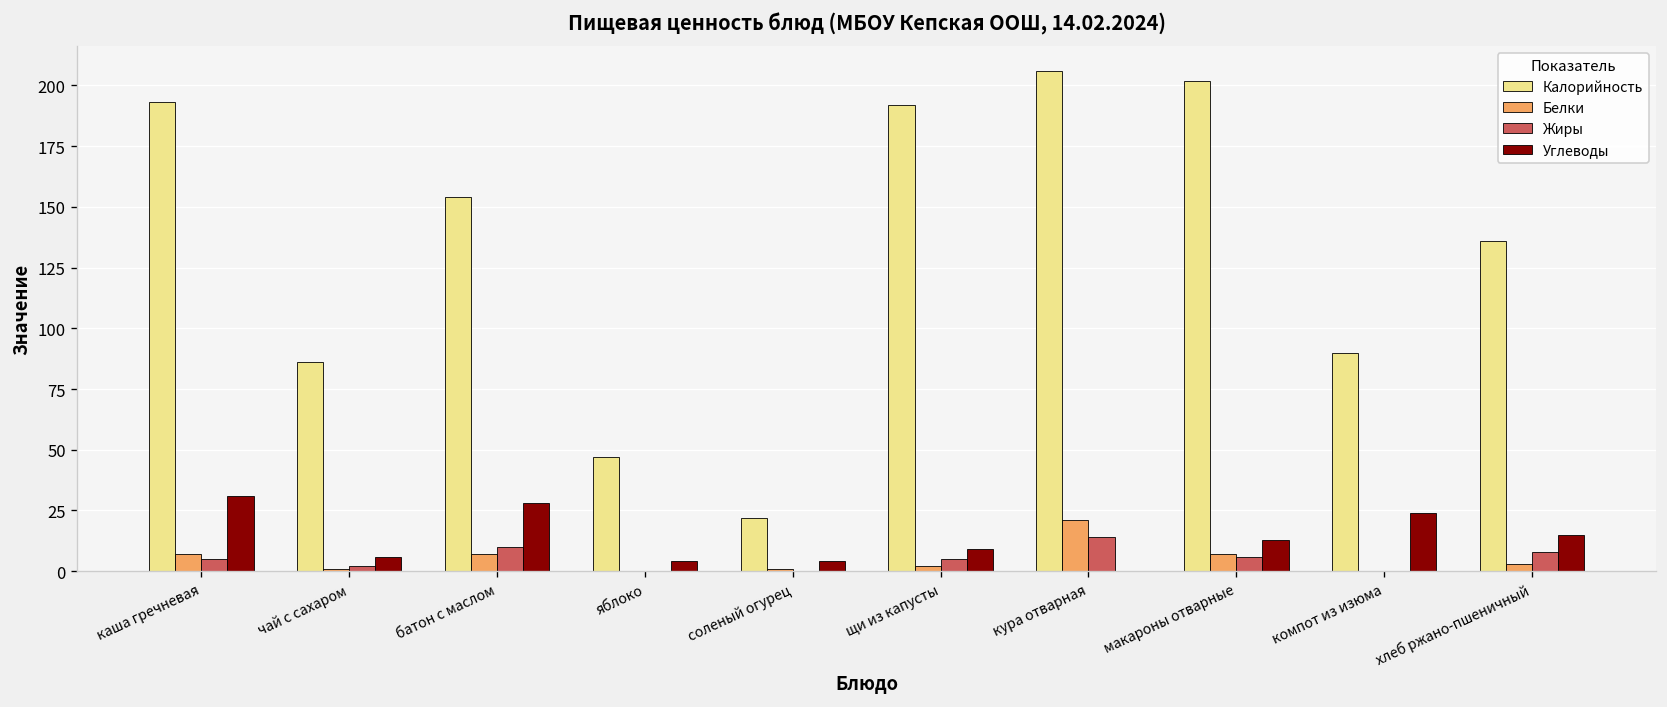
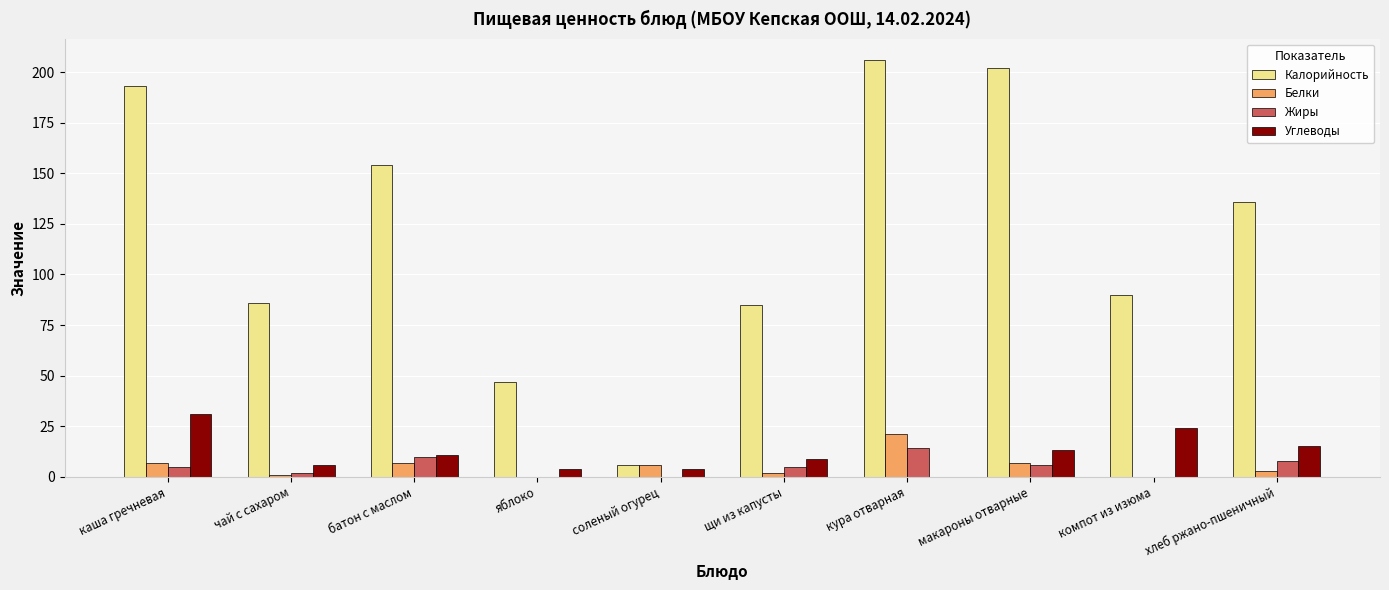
  {
    "Калорийность": {
      "каша гречневая": 193,
      "чай с сахаром": 86,
      "батон с маслом": 154,
      "яблоко": 47,
-     "соленый огурец": 22,
-     "щи из капусты": 192,
+     "соленый огурец": 6,
+     "щи из капусты": 85,
      "кура отварная": 206,
      "макароны отварные": 202,
      "компот из изюма": 90,
      "хлеб ржано-пшеничный": 136
    },
    "Белки": {
      "каша гречневая": 7,
      "батон с маслом": 7,
      "яблоко": 0,
-     "соленый огурец": 1,
+     "соленый огурец": 6,
      "щи из капусты": 2,
      "кура отварная": 21,
      "макароны отварные": 7,
      "компот из изюма": 0,
      "хлеб ржано-пшеничный": 3
    },
    "Жиры": {
      "каша гречневая": 5,
      "чай с сахаром": 2,
      "батон с маслом": 10,
      "яблоко": 0,
      "соленый огурец": 0,
      "щи из капусты": 5,
      "кура отварная": 14,
      "макароны отварные": 6,
      "компот из изюма": 0,
      "хлеб ржано-пшеничный": 8
    },
    "Углеводы": {
      "каша гречневая": 31,
      "чай с сахаром": 6,
-     "батон с маслом": 28,
+     "батон с маслом": 11,
      "яблоко": 4,
      "соленый огурец": 4,
      "щи из капусты": 9,
      "кура отварная": 0,
      "макароны отварные": 13,
      "компот из изюма": 24,
      "хлеб ржано-пшеничный": 15
    }
  }
